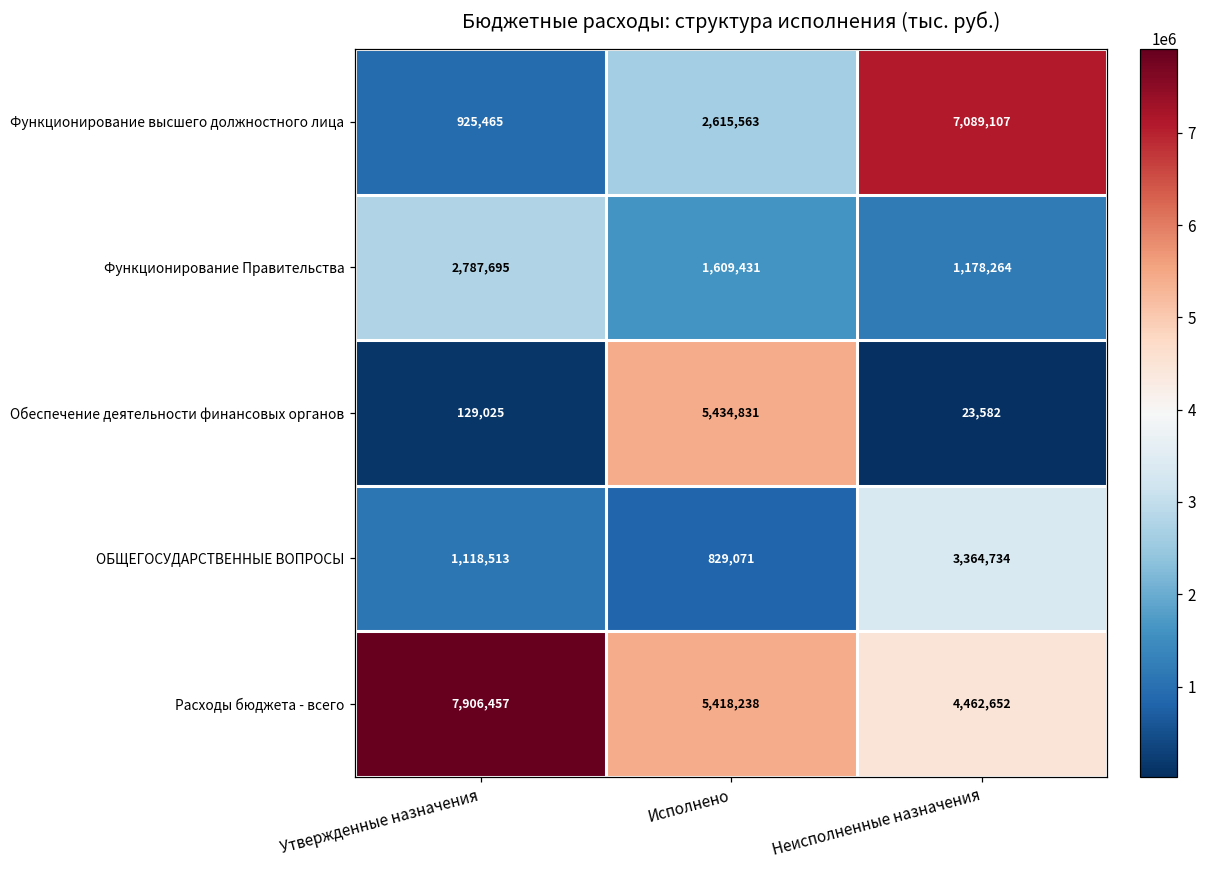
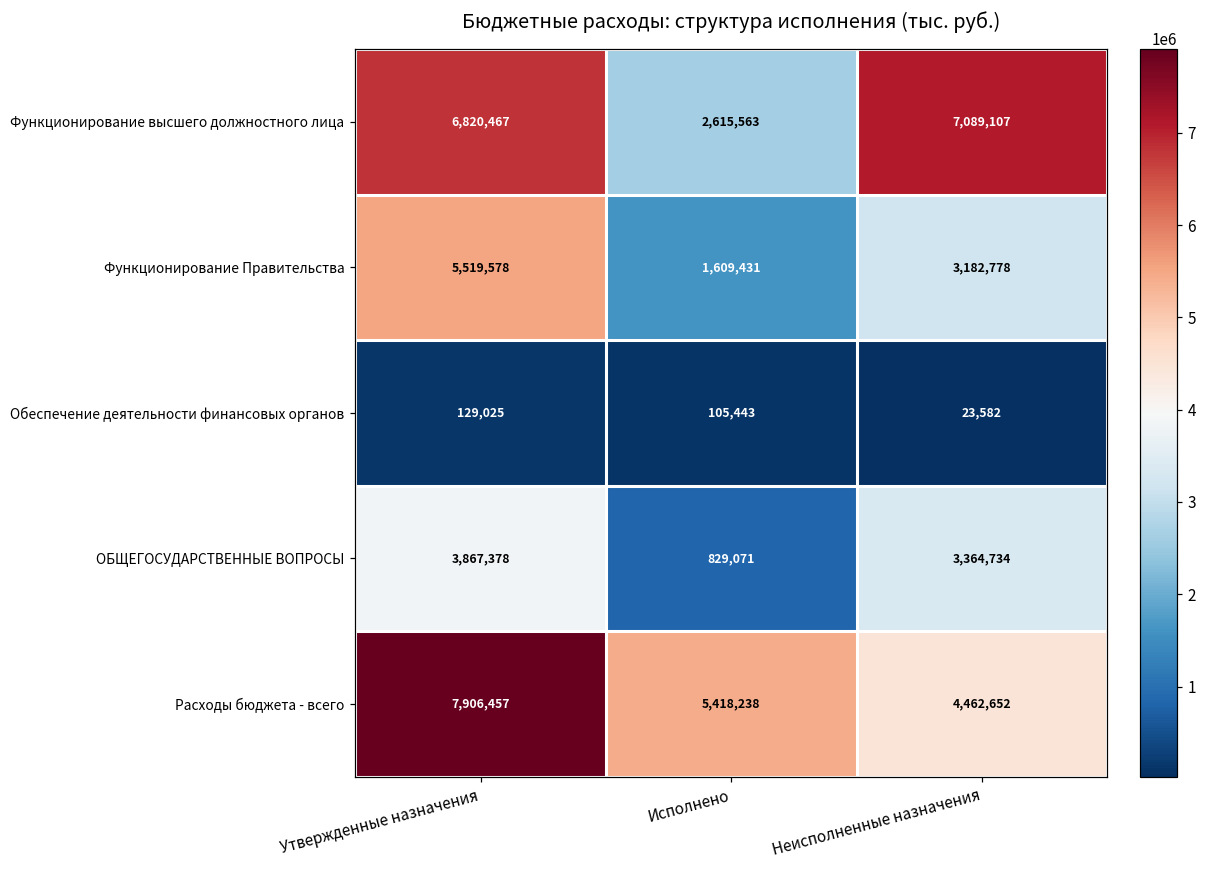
  {
    "Функционирование высшего должностного лица": {
-     "Утвержденные назначения": "925,465",
+     "Утвержденные назначения": "6,820,467",
      "Исполнено": "2,615,563",
      "Неисполненные назначения": "7,089,107"
    },
    "Функционирование Правительства": {
-     "Утвержденные назначения": "2,787,695",
+     "Утвержденные назначения": "5,519,578",
      "Исполнено": "1,609,431",
-     "Неисполненные назначения": "1,178,264"
+     "Неисполненные назначения": "3,182,778"
    },
    "Обеспечение деятельности финансовых органов": {
      "Утвержденные назначения": "129,025",
-     "Исполнено": "5,434,831",
+     "Исполнено": "105,443",
      "Неисполненные назначения": "23,582"
    },
    "ОБЩЕГОСУДАРСТВЕННЫЕ ВОПРОСЫ": {
-     "Утвержденные назначения": "1,118,513",
+     "Утвержденные назначения": "3,867,378",
      "Исполнено": "829,071",
      "Неисполненные назначения": "3,364,734"
    },
    "Расходы бюджета - всего": {
      "Утвержденные назначения": "7,906,457",
      "Исполнено": "5,418,238",
      "Неисполненные назначения": "4,462,652"
    }
  }
